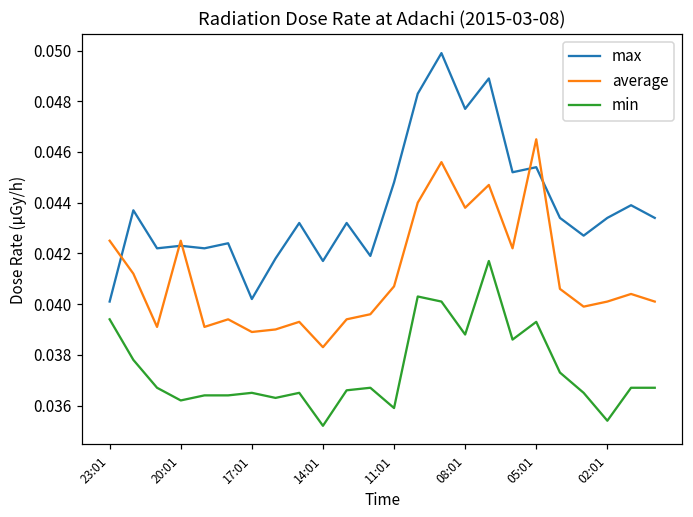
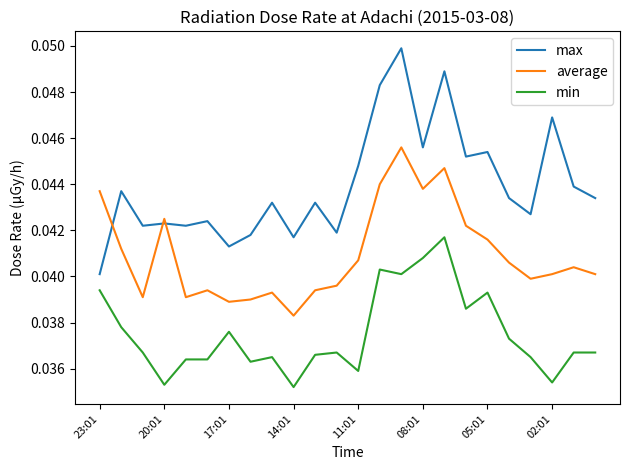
  {
    "max": {
      "23:01": 0.0401,
      "20:01": 0.0423,
-     "17:01": 0.0402,
+     "17:01": 0.0413,
      "14:01": 0.0417,
      "11:01": 0.0448,
-     "08:01": 0.0477,
+     "08:01": 0.0456,
      "05:01": 0.0454,
-     "02:01": 0.0434
+     "02:01": 0.0469
    },
    "average": {
-     "23:01": 0.0425,
+     "23:01": 0.0437,
      "20:01": 0.0425,
      "17:01": 0.0389,
      "14:01": 0.0383,
      "11:01": 0.0407,
      "08:01": 0.0438,
-     "05:01": 0.0465,
+     "05:01": 0.0416,
      "02:01": 0.0401
    },
    "min": {
      "23:01": 0.0394,
-     "20:01": 0.0362,
-     "17:01": 0.0365,
+     "20:01": 0.0353,
+     "17:01": 0.0376,
      "14:01": 0.0352,
      "11:01": 0.0359,
-     "08:01": 0.0388,
+     "08:01": 0.0408,
      "05:01": 0.0393,
      "02:01": 0.0354
    }
  }
